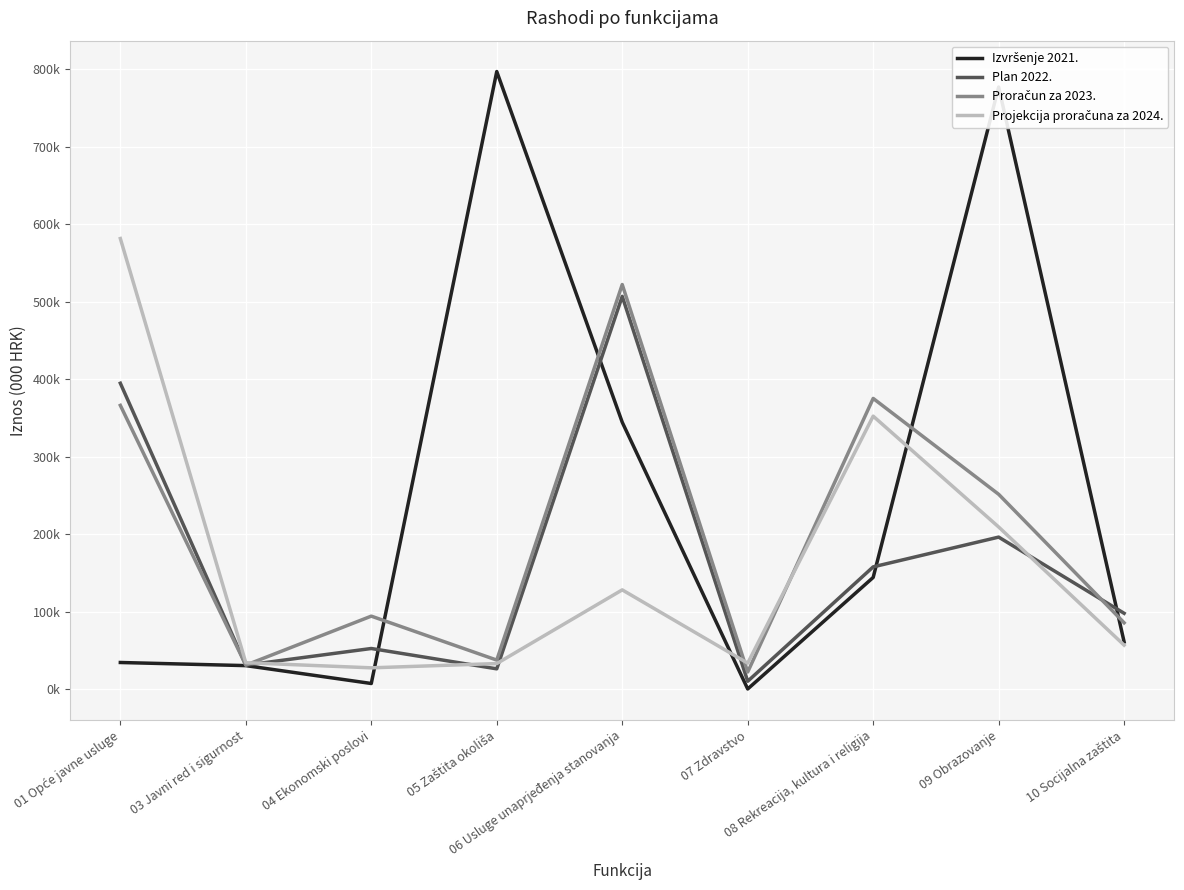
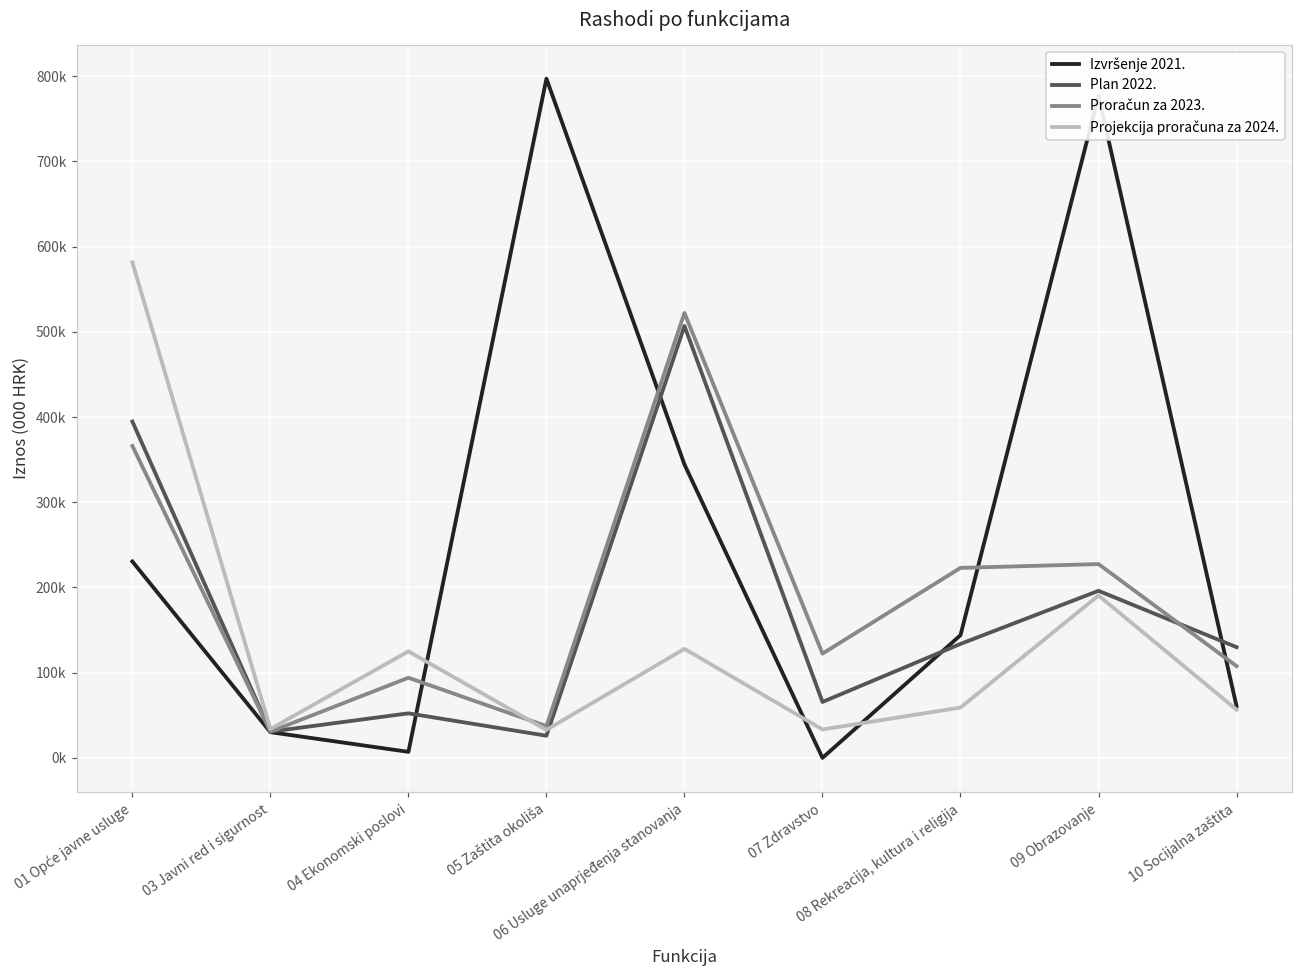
  {
    "Izvršenje 2021.": {
-     "01 Opće javne usluge": 30000,
+     "01 Opće javne usluge": 230000,
      "04 Ekonomski poslovi": 10000,
      "05 Zaštita okoliša": 800000,
      "06 Usluge unaprjeđenja stanovanja": 340000,
      "07 Zdravstvo": 0,
      "08 Rekreacija, kultura i religija": 140000,
      "10 Socijalna zaštita": 60000
    },
    "Plan 2022.": {
      "01 Opće javne usluge": 390000,
      "04 Ekonomski poslovi": 50000,
      "05 Zaštita okoliša": 30000,
      "06 Usluge unaprjeđenja stanovanja": 510000,
-     "07 Zdravstvo": 10000,
-     "08 Rekreacija, kultura i religija": 160000,
+     "07 Zdravstvo": 70000,
+     "08 Rekreacija, kultura i religija": 130000,
      "09 Obrazovanje": 200000,
-     "10 Socijalna zaštita": 100000
+     "10 Socijalna zaštita": 130000
    },
    "Proračun za 2023.": {
      "01 Opće javne usluge": 370000,
      "04 Ekonomski poslovi": 90000,
      "05 Zaštita okoliša": 40000,
      "06 Usluge unaprjeđenja stanovanja": 520000,
-     "07 Zdravstvo": 20000,
-     "08 Rekreacija, kultura i religija": 380000,
-     "09 Obrazovanje": 250000,
-     "10 Socijalna zaštita": 90000
+     "07 Zdravstvo": 120000,
+     "08 Rekreacija, kultura i religija": 220000,
+     "09 Obrazovanje": 230000,
+     "10 Socijalna zaštita": 110000
    },
    "Projekcija proračuna za 2024.": {
      "01 Opće javne usluge": 580000,
-     "04 Ekonomski poslovi": 30000,
+     "04 Ekonomski poslovi": 130000,
      "05 Zaštita okoliša": 30000,
      "06 Usluge unaprjeđenja stanovanja": 130000,
      "07 Zdravstvo": 30000,
-     "08 Rekreacija, kultura i religija": 350000,
-     "09 Obrazovanje": 210000,
+     "08 Rekreacija, kultura i religija": 60000,
+     "09 Obrazovanje": 190000,
      "10 Socijalna zaštita": 60000
    }
  }
